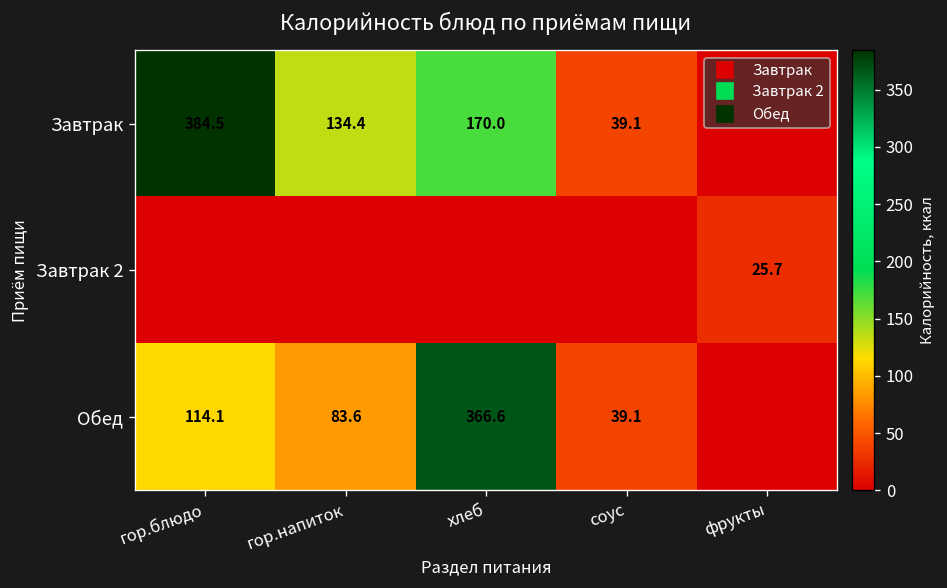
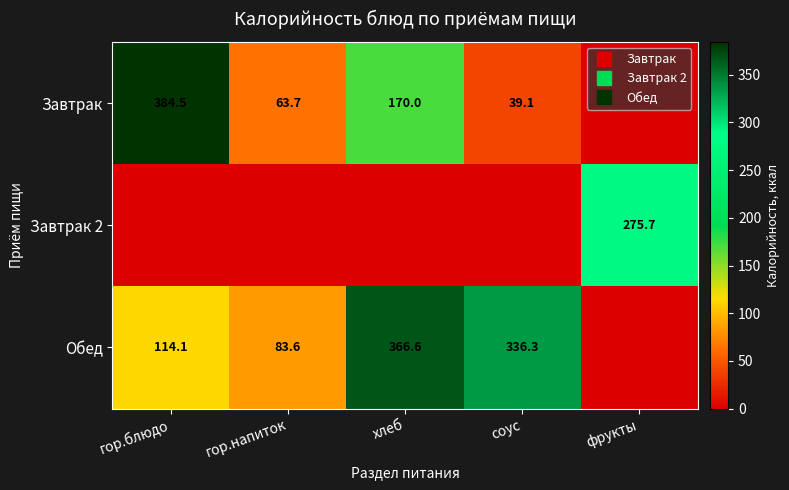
  {
    "Завтрак": {
      "гор.блюдо": 384.5,
-     "гор.напиток": 134.4,
+     "гор.напиток": 63.7,
      "хлеб": 170.0,
      "соус": 39.1
    },
    "Завтрак 2": {
-     "фрукты": 25.7
+     "фрукты": 275.7
    },
    "Обед": {
      "гор.блюдо": 114.1,
      "гор.напиток": 83.6,
      "хлеб": 366.6,
-     "соус": 39.1
+     "соус": 336.3
    }
  }
